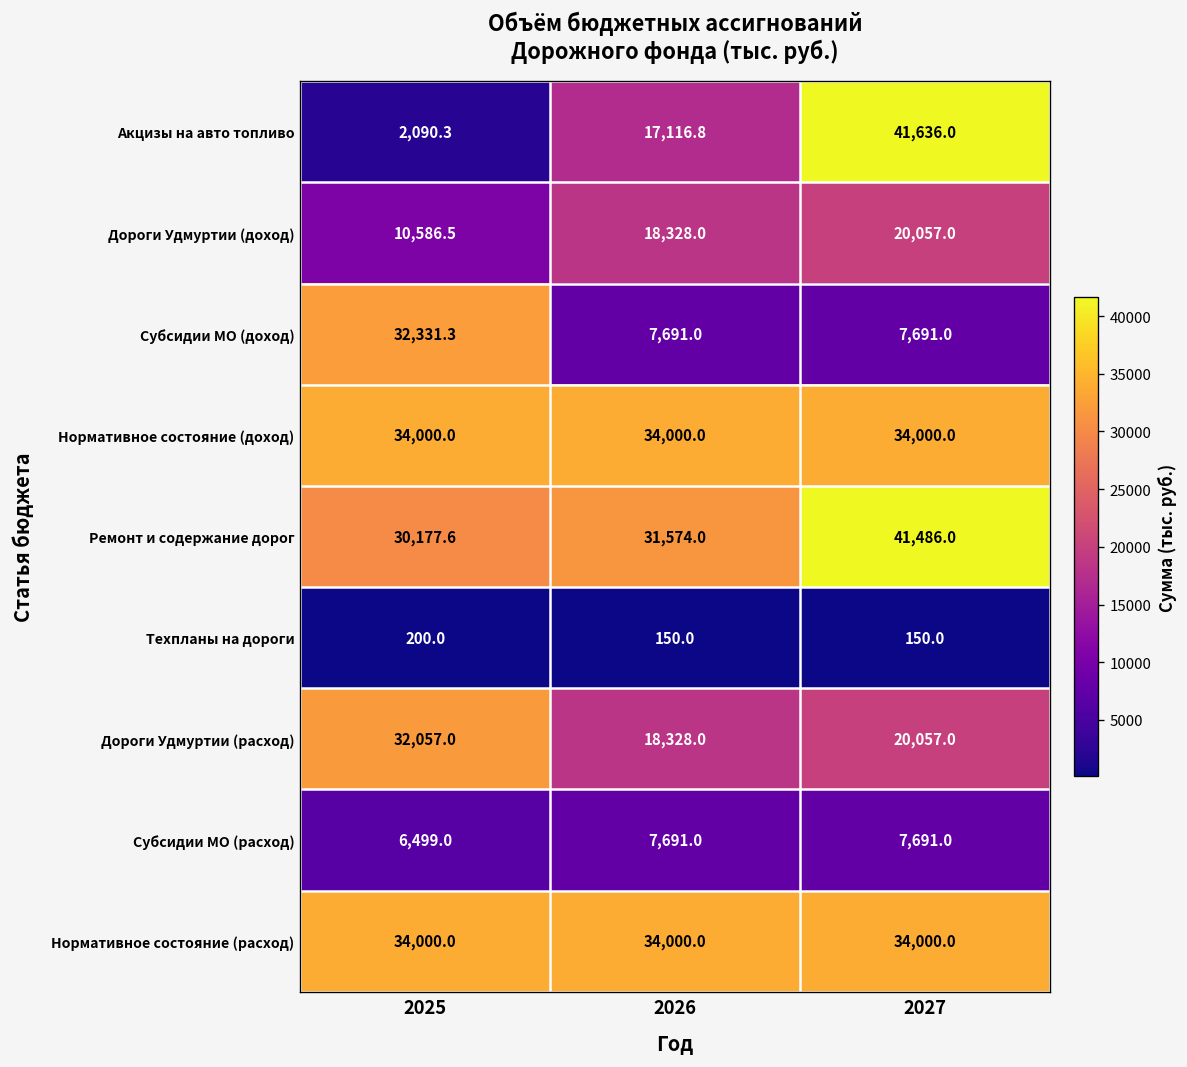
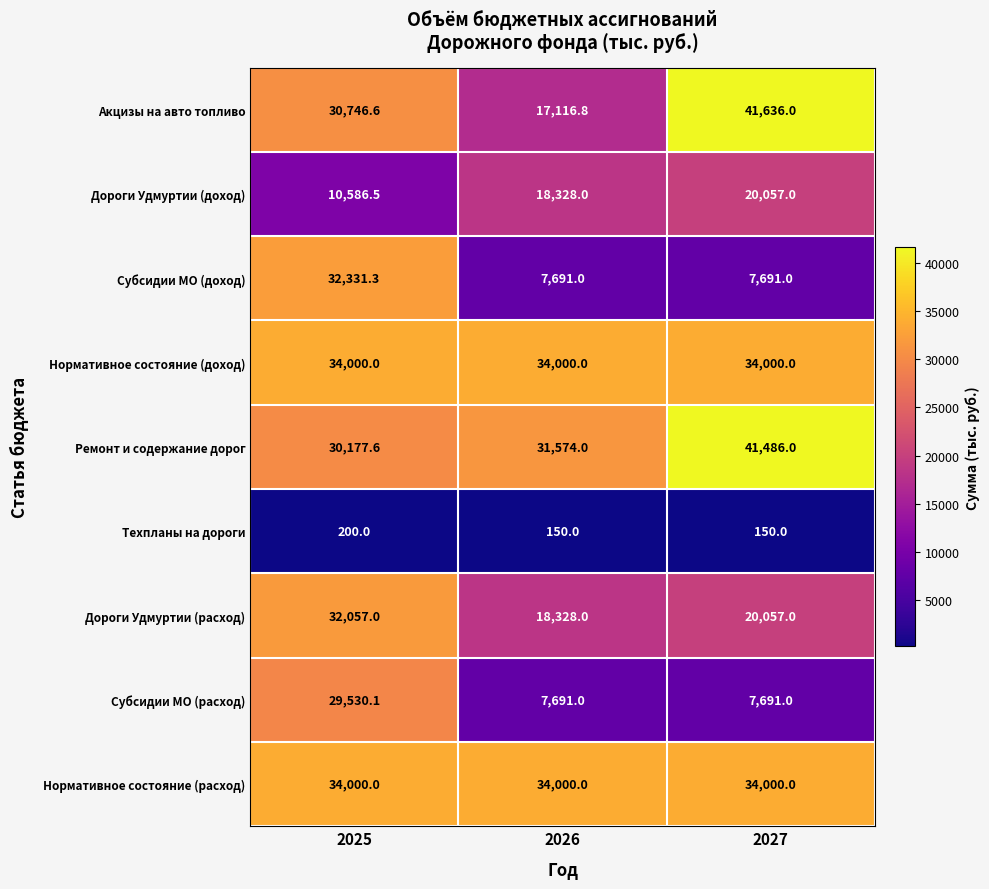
  {
    "Акцизы на авто топливо": {
-     "2025": "2,090.3",
+     "2025": "30,746.6",
      "2026": "17,116.8",
      "2027": "41,636.0"
    },
    "Дороги Удмуртии (доход)": {
      "2025": "10,586.5",
      "2026": "18,328.0",
      "2027": "20,057.0"
    },
    "Субсидии МО (доход)": {
      "2025": "32,331.3",
      "2026": "7,691.0",
      "2027": "7,691.0"
    },
    "Нормативное состояние (доход)": {
      "2025": "34,000.0",
      "2026": "34,000.0",
      "2027": "34,000.0"
    },
    "Ремонт и содержание дорог": {
      "2025": "30,177.6",
      "2026": "31,574.0",
      "2027": "41,486.0"
    },
    "Техпланы на дороги": {
      "2025": "200.0",
      "2026": "150.0",
      "2027": "150.0"
    },
    "Дороги Удмуртии (расход)": {
      "2025": "32,057.0",
      "2026": "18,328.0",
      "2027": "20,057.0"
    },
    "Субсидии МО (расход)": {
-     "2025": "6,499.0",
+     "2025": "29,530.1",
      "2026": "7,691.0",
      "2027": "7,691.0"
    },
    "Нормативное состояние (расход)": {
      "2025": "34,000.0",
      "2026": "34,000.0",
      "2027": "34,000.0"
    }
  }
